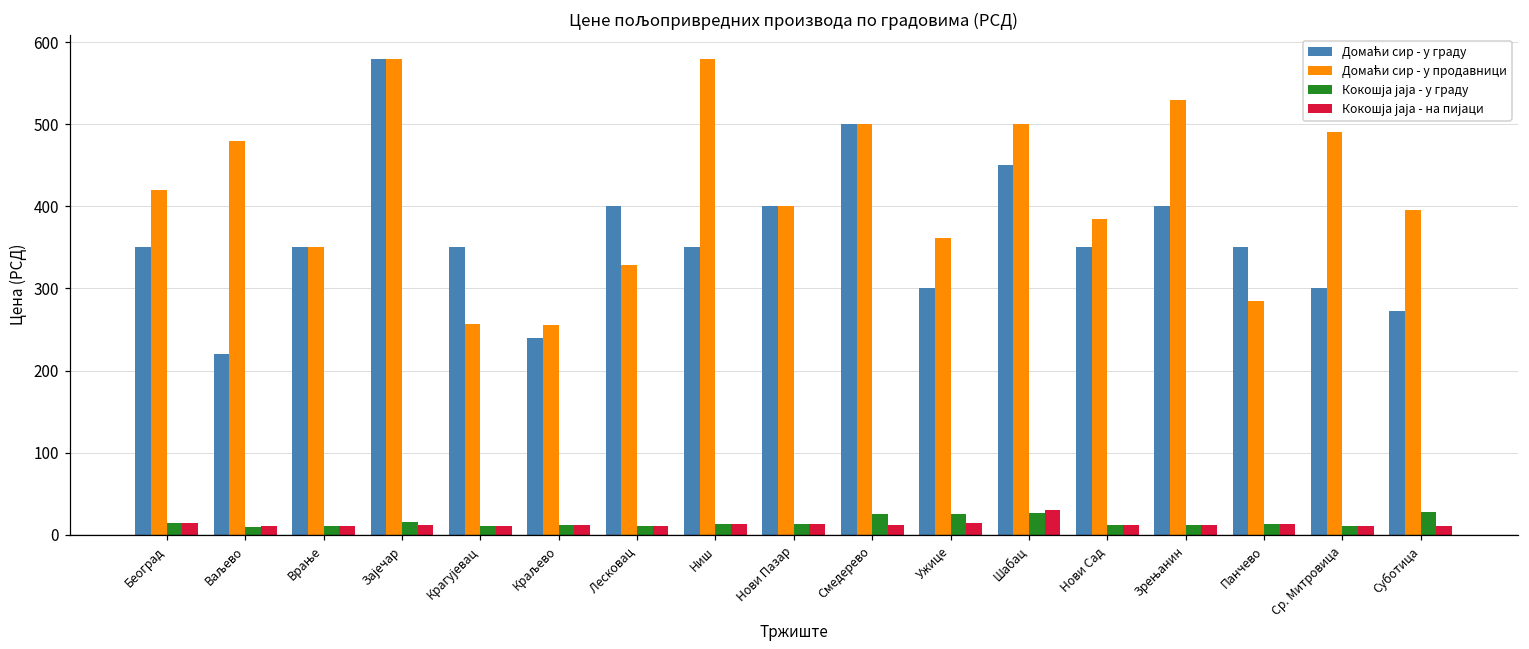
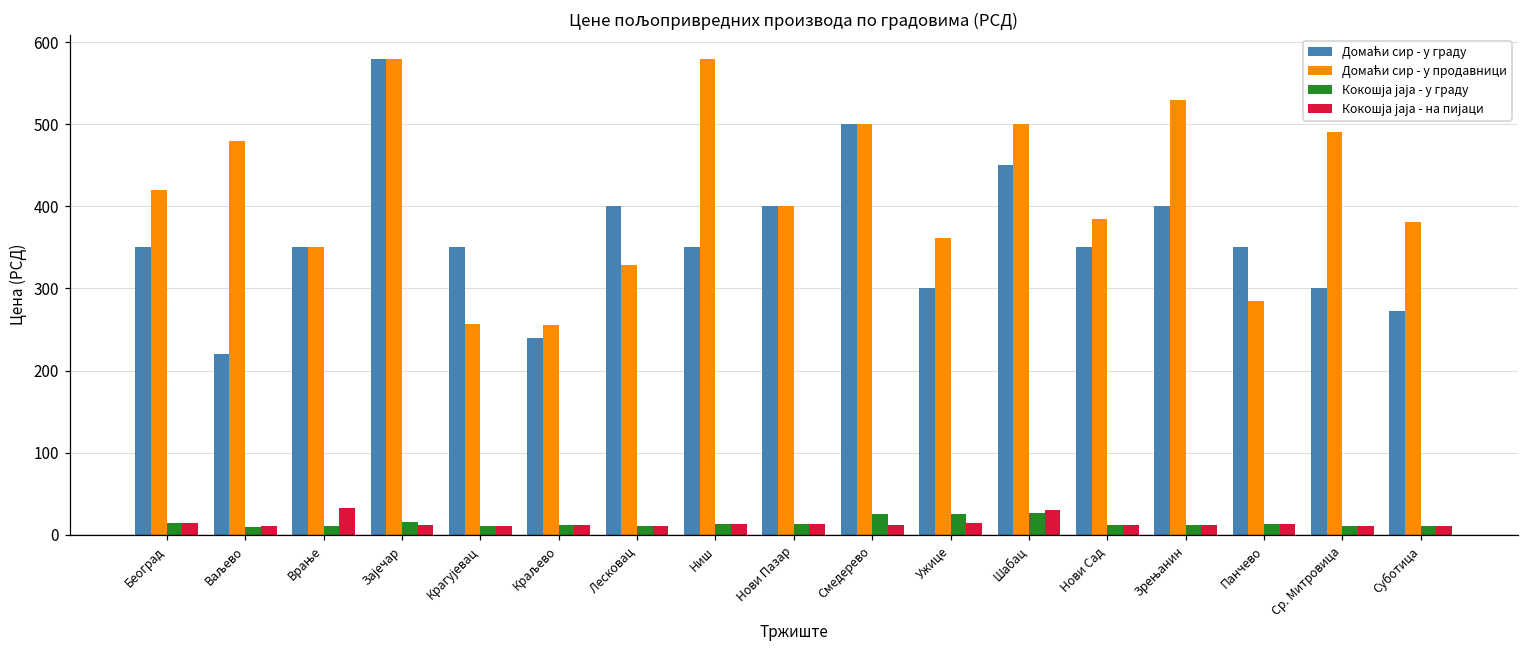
  {
    "Домаћи сир - у граду": {
      "Београд": 350,
      "Ваљево": 220,
      "Врање": 350,
      "Зајечар": 580,
      "Крагујевац": 350,
      "Краљево": 240,
      "Лесковац": 400,
      "Ниш": 350,
      "Нови Пазар": 400,
      "Смедерево": 500,
      "Ужице": 300,
      "Шабац": 450,
      "Нови Сад": 350,
      "Зрењанин": 400,
      "Панчево": 350,
      "Ср. Митровица": 300,
      "Суботица": 270
    },
    "Домаћи сир - у продавници": {
      "Београд": 420,
      "Ваљево": 480,
      "Врање": 350,
      "Зајечар": 580,
      "Крагујевац": 260,
      "Краљево": 260,
      "Лесковац": 330,
      "Ниш": 580,
      "Нови Пазар": 400,
      "Смедерево": 500,
      "Ужице": 360,
      "Шабац": 500,
      "Нови Сад": 380,
      "Зрењанин": 530,
      "Панчево": 290,
      "Ср. Митровица": 490,
-     "Суботица": 400
+     "Суботица": 380
    },
    "Кокошја јаја - у граду": {
      "Београд": 10,
      "Ваљево": 10,
      "Врање": 10,
      "Зајечар": 20,
      "Крагујевац": 10,
      "Краљево": 10,
      "Лесковац": 10,
      "Ниш": 10,
      "Нови Пазар": 10,
      "Смедерево": 30,
      "Ужице": 30,
      "Шабац": 30,
      "Нови Сад": 10,
      "Зрењанин": 10,
      "Панчево": 10,
      "Ср. Митровица": 10,
-     "Суботица": 30
+     "Суботица": 10
    },
    "Кокошја јаја - на пијаци": {
      "Београд": 10,
      "Ваљево": 10,
-     "Врање": 10,
+     "Врање": 30,
      "Зајечар": 10,
      "Крагујевац": 10,
      "Краљево": 10,
      "Лесковац": 10,
      "Ниш": 10,
      "Нови Пазар": 10,
      "Смедерево": 10,
      "Ужице": 10,
      "Шабац": 30,
      "Нови Сад": 10,
      "Зрењанин": 10,
      "Панчево": 10,
      "Ср. Митровица": 10,
      "Суботица": 10
    }
  }
